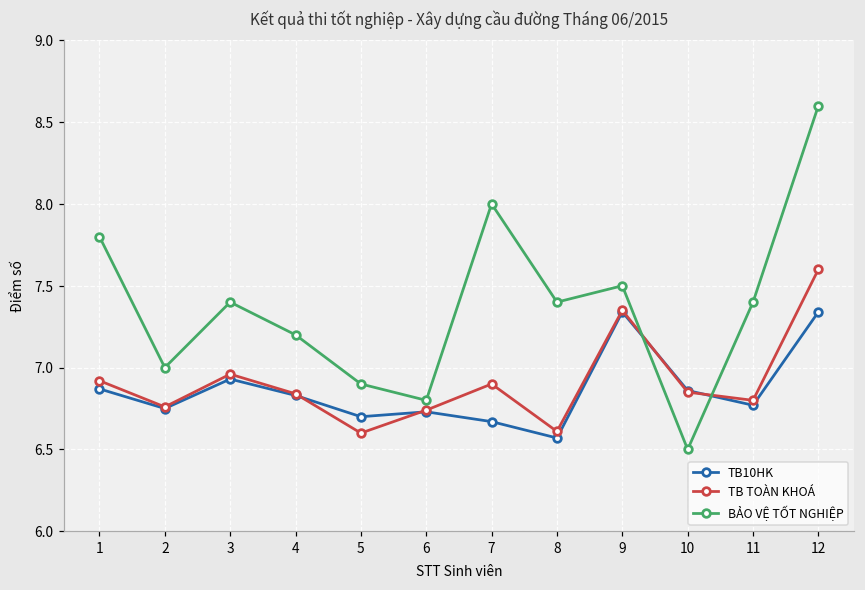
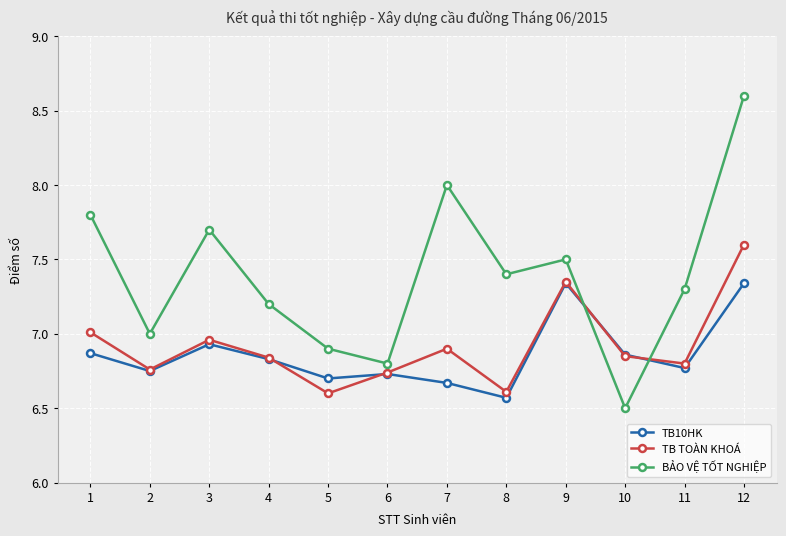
  {
    "TB10HK": {
      "1": 6.87,
      "3": 6.93,
      "5": 6.70,
      "7": 6.67,
      "8": 6.57,
      "11": 6.77,
      "12": 7.34
    },
    "TB TOÀN KHOÁ": {
-     "1": 6.92,
+     "1": 7.01,
      "3": 6.96,
      "5": 6.60,
      "7": 6.90,
      "8": 6.61,
      "11": 6.80,
      "12": 7.60
    },
    "BẢO VỆ TỐT NGHIỆP": {
      "1": 7.8,
      "2": 7.0,
-     "3": 7.4,
+     "3": 7.7,
      "4": 7.2,
      "5": 6.9,
      "6": 6.8,
      "7": 8.0,
      "8": 7.4,
      "9": 7.5,
      "10": 6.5,
-     "11": 7.4,
+     "11": 7.3,
      "12": 8.6
    }
  }
